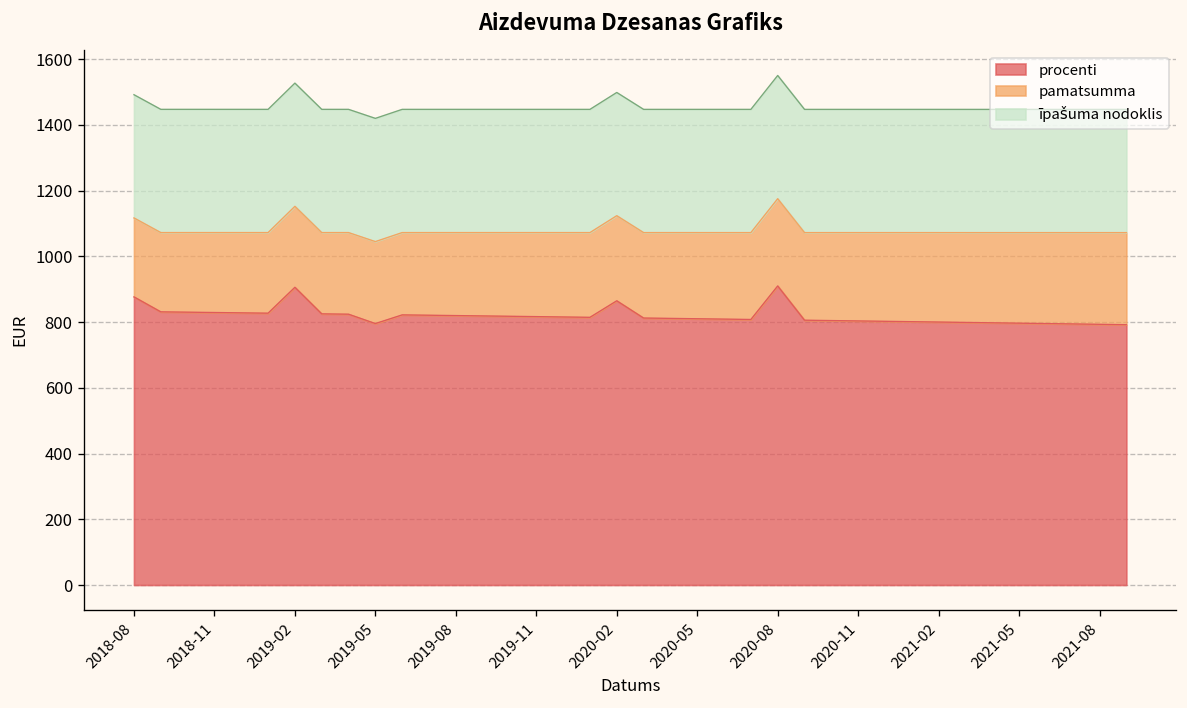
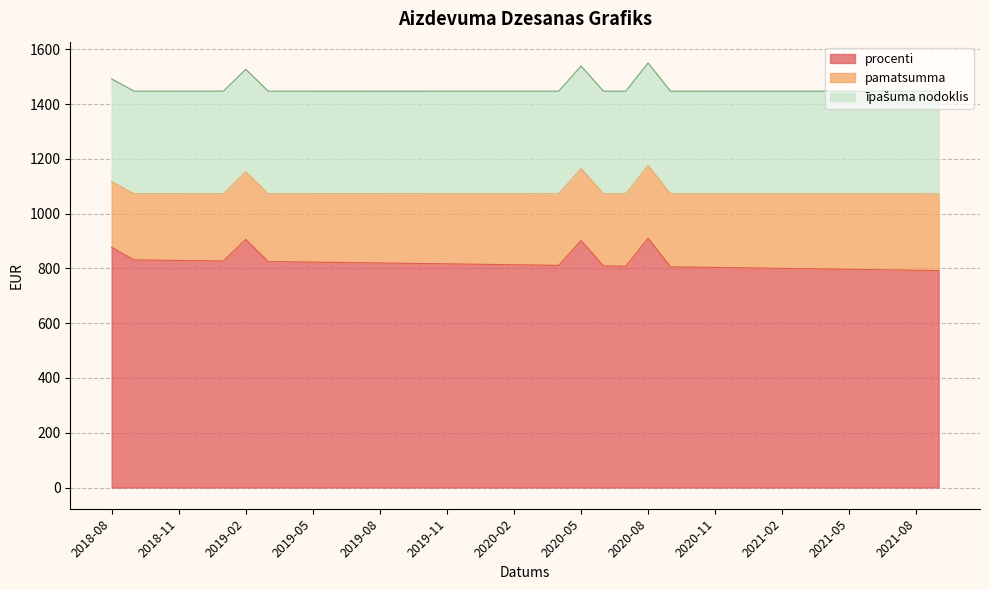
  {
    "procenti": {
      "2018-08": 880,
      "2018-11": 830,
      "2019-02": 910,
-     "2019-05": 800,
+     "2019-05": 820,
      "2019-08": 820,
      "2019-11": 820,
-     "2020-02": 860,
-     "2020-05": 810,
+     "2020-02": 810,
+     "2020-05": 900,
      "2020-08": 910,
      "2020-11": 800,
      "2021-02": 800,
      "2021-05": 800,
      "2021-08": 790
    },
    "pamatsumma": {
      "2018-08": 240,
      "2018-11": 240,
      "2019-02": 250,
      "2019-05": 250,
      "2019-08": 250,
      "2019-11": 260,
      "2020-02": 260,
      "2020-05": 260,
      "2020-08": 270,
      "2020-11": 270,
      "2021-02": 270,
      "2021-05": 280,
      "2021-08": 280
    },
    "īpašuma nodoklis": {
      "2018-08": 380,
      "2018-11": 380,
      "2019-02": 380,
      "2019-05": 380,
      "2019-08": 380,
      "2019-11": 380,
      "2020-02": 380,
      "2020-05": 380,
      "2020-08": 380,
      "2020-11": 380,
      "2021-02": 380
    }
  }
